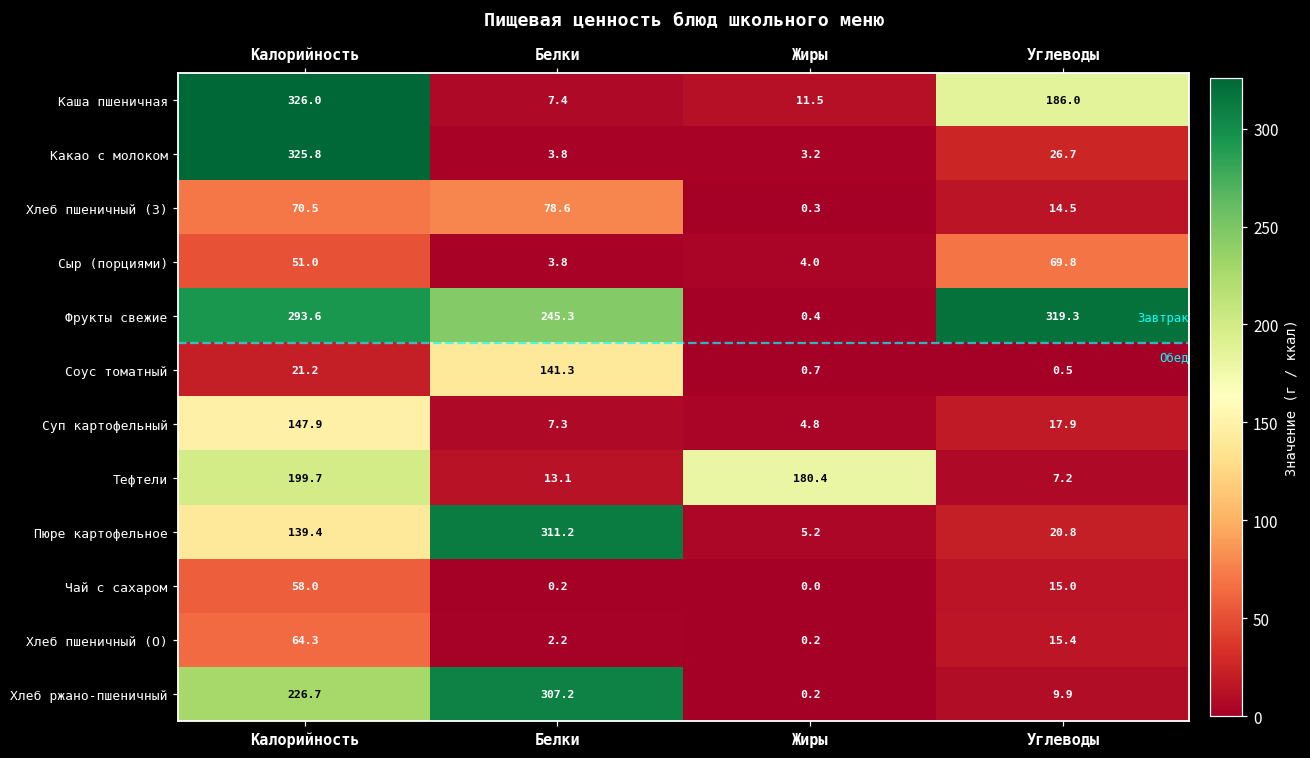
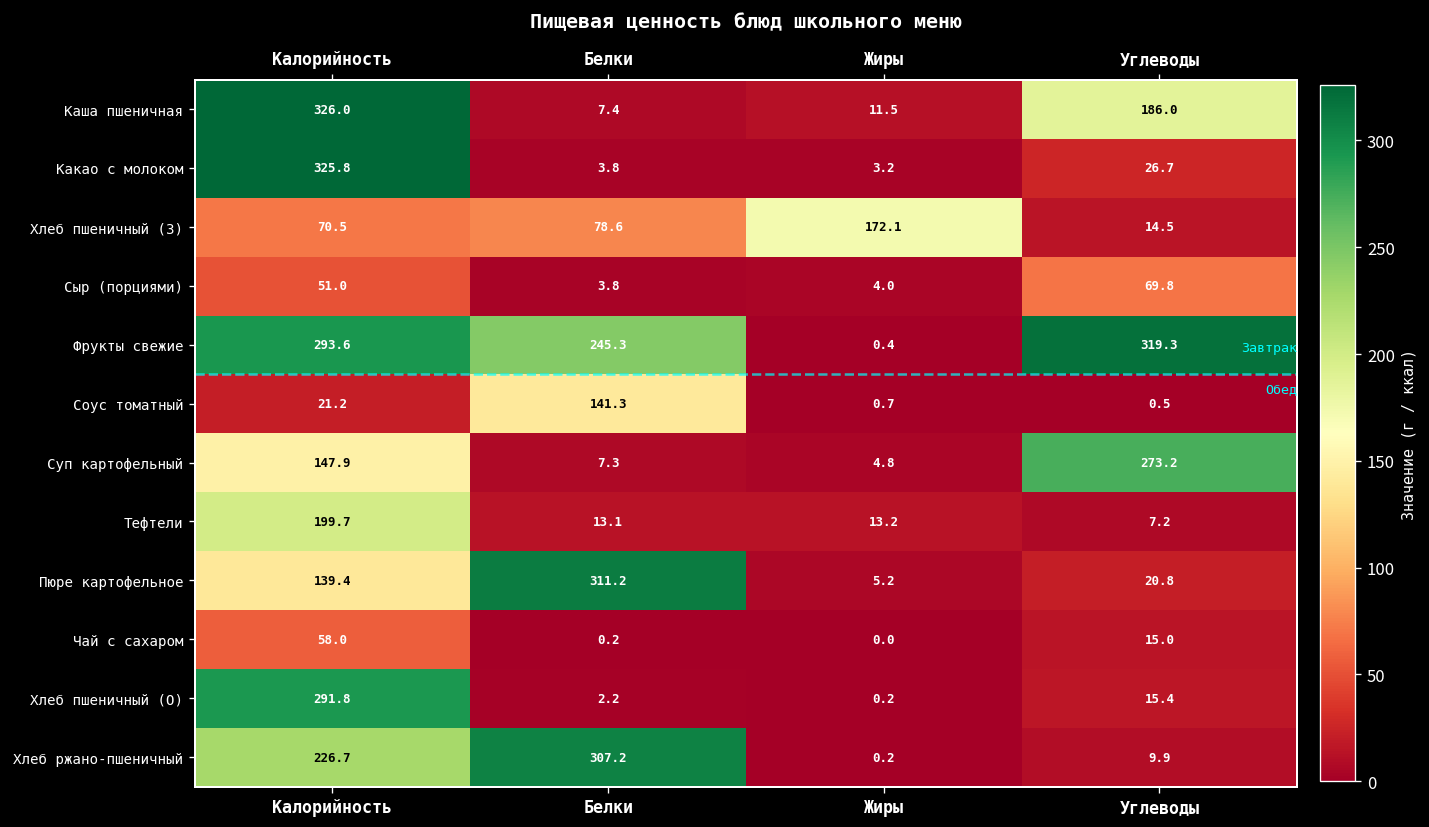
  {
    "Каша пшеничная": {
      "Калорийность": 326.0,
      "Белки": 7.4,
      "Жиры": 11.5,
      "Углеводы": 186.0
    },
    "Какао с молоком": {
      "Калорийность": 325.8,
      "Белки": 3.8,
      "Жиры": 3.2,
      "Углеводы": 26.7
    },
    "Хлеб пшеничный (З)": {
      "Калорийность": 70.5,
      "Белки": 78.6,
-     "Жиры": 0.3,
+     "Жиры": 172.1,
      "Углеводы": 14.5
    },
    "Сыр (порциями)": {
      "Калорийность": 51.0,
      "Белки": 3.8,
      "Жиры": 4.0,
      "Углеводы": 69.8
    },
    "Фрукты свежие": {
      "Калорийность": 293.6,
      "Белки": 245.3,
      "Жиры": 0.4
    },
    "Соус томатный": {
      "Калорийность": 21.2,
      "Белки": 141.3,
      "Жиры": 0.7
    },
    "Суп картофельный": {
      "Калорийность": 147.9,
      "Белки": 7.3,
      "Жиры": 4.8,
-     "Углеводы": 17.9
+     "Углеводы": 273.2
    },
    "Тефтели": {
      "Калорийность": 199.7,
      "Белки": 13.1,
-     "Жиры": 180.4,
+     "Жиры": 13.2,
      "Углеводы": 7.2
    },
    "Пюре картофельное": {
      "Калорийность": 139.4,
      "Белки": 311.2,
      "Жиры": 5.2,
      "Углеводы": 20.8
    },
    "Чай с сахаром": {
      "Калорийность": 58.0,
      "Белки": 0.2,
      "Жиры": 0.0,
      "Углеводы": 15.0
    },
    "Хлеб пшеничный (О)": {
-     "Калорийность": 64.3,
+     "Калорийность": 291.8,
      "Белки": 2.2,
      "Жиры": 0.2,
      "Углеводы": 15.4
    },
    "Хлеб ржано-пшеничный": {
      "Калорийность": 226.7,
      "Белки": 307.2,
      "Жиры": 0.2,
      "Углеводы": 9.9
    }
  }
